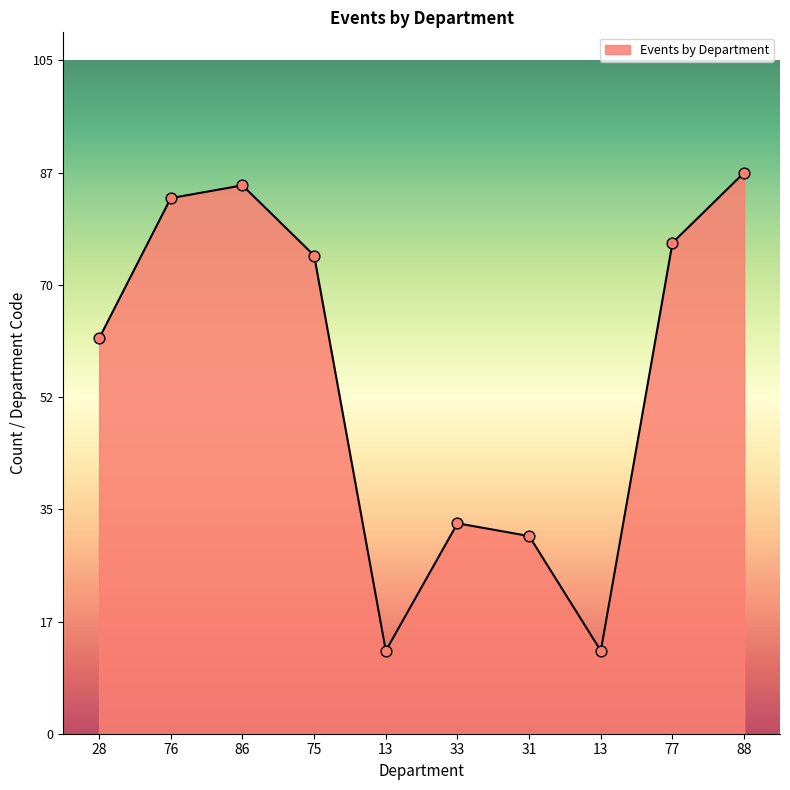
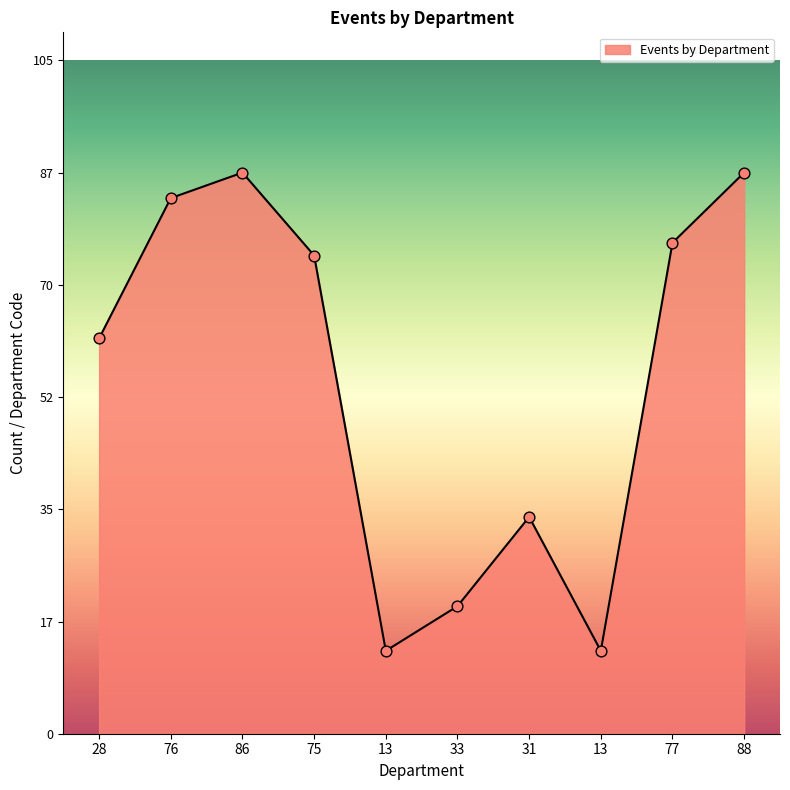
  {
    "28": 62,
    "76": 84,
-   "86": 86,
+   "86": 88,
    "75": 75,
-   "33": 33,
-   "31": 31,
+   "33": 20,
+   "31": 34,
    "77": 77,
    "88": 88
  }
